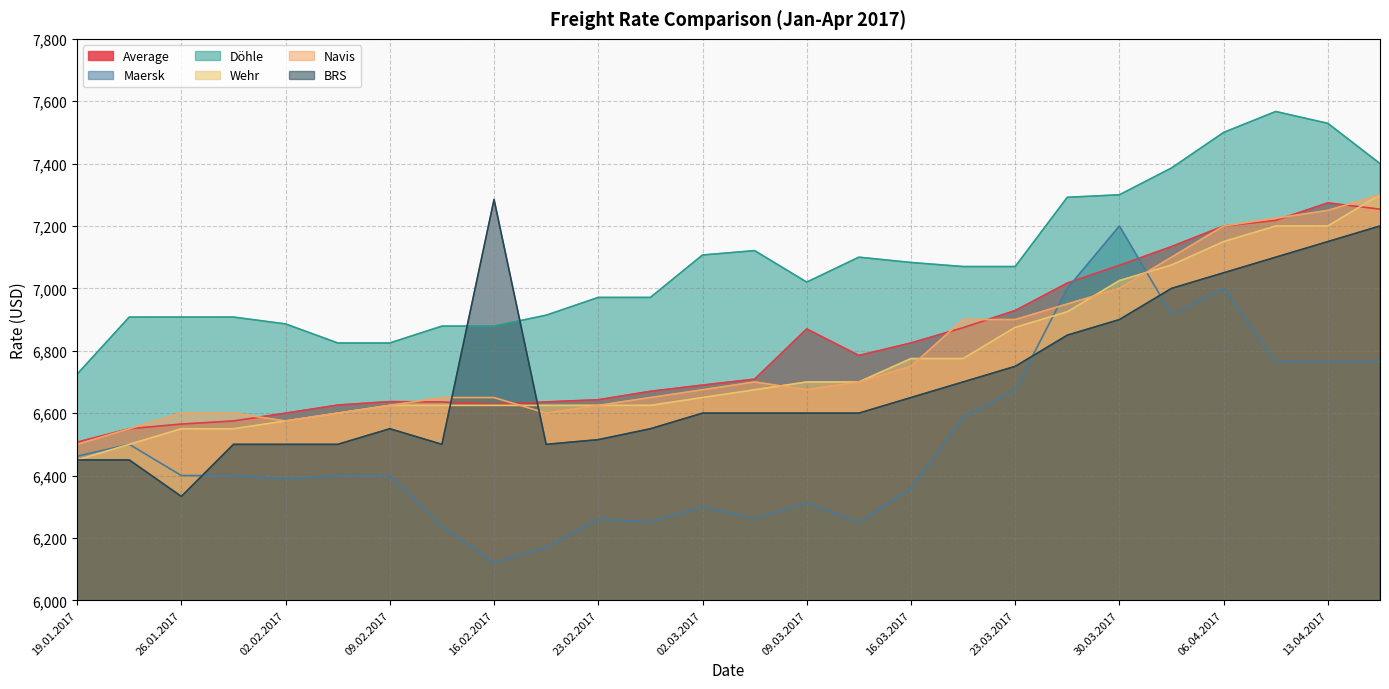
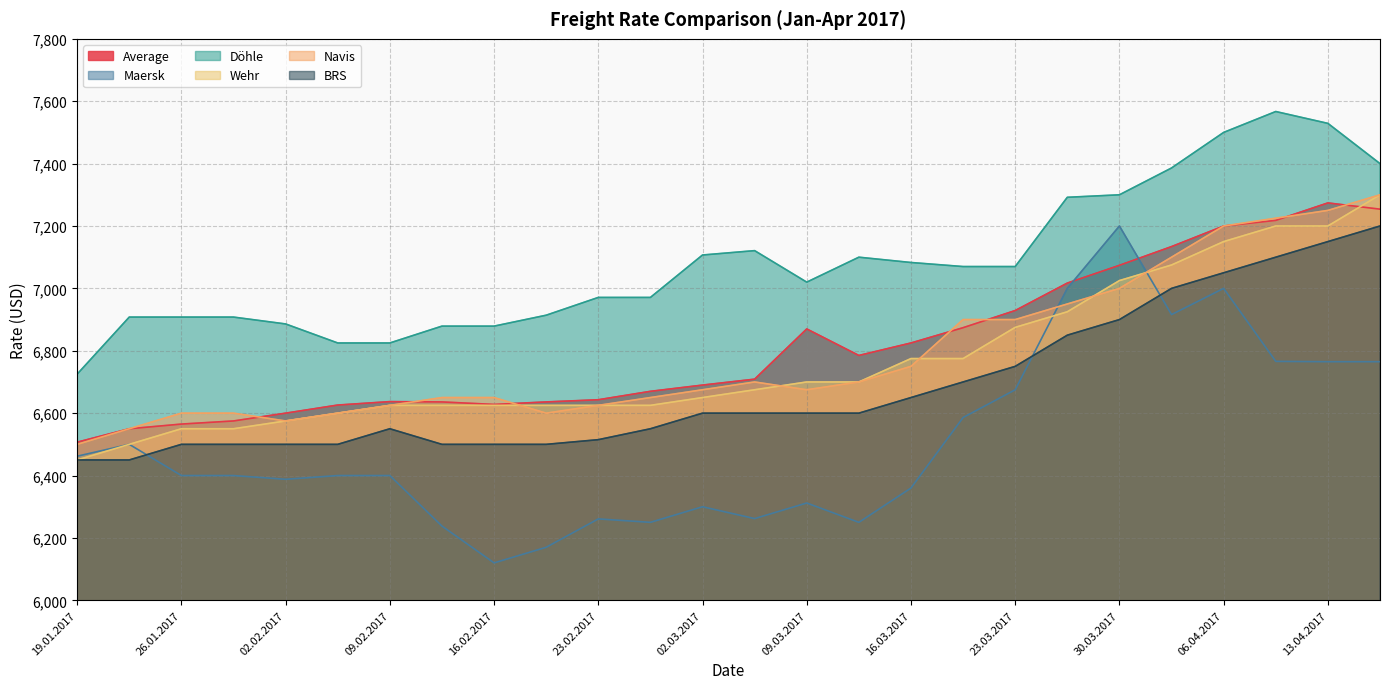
  {
    "Average": {
      "26.01.2017": "6,570",
      "02.02.2017": "6,600",
      "09.02.2017": "6,640",
      "23.02.2017": "6,640",
      "02.03.2017": "6,690",
      "09.03.2017": "6,870",
      "16.03.2017": "6,830",
      "23.03.2017": "6,930",
      "30.03.2017": "7,070",
      "13.04.2017": "7,270"
    },
    "BRS": {
-     "26.01.2017": "6,330",
+     "26.01.2017": "6,500",
      "02.02.2017": "6,500",
      "09.02.2017": "6,550",
-     "16.02.2017": "7,290",
+     "16.02.2017": "6,500",
      "23.02.2017": "6,520",
      "02.03.2017": "6,600",
      "09.03.2017": "6,600",
      "16.03.2017": "6,650",
      "23.03.2017": "6,750",
      "30.03.2017": "6,900",
      "06.04.2017": "7,050",
      "13.04.2017": "7,150"
    }
  }
